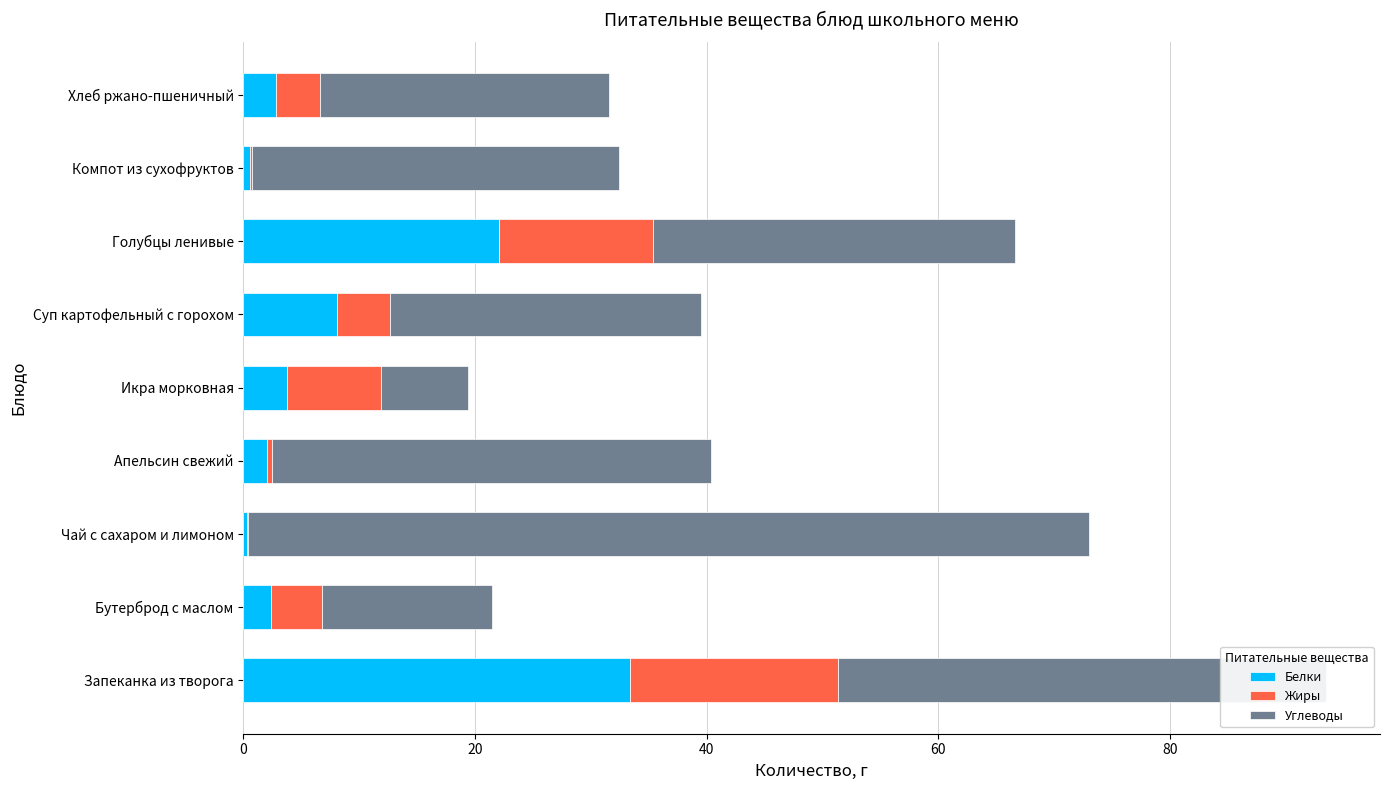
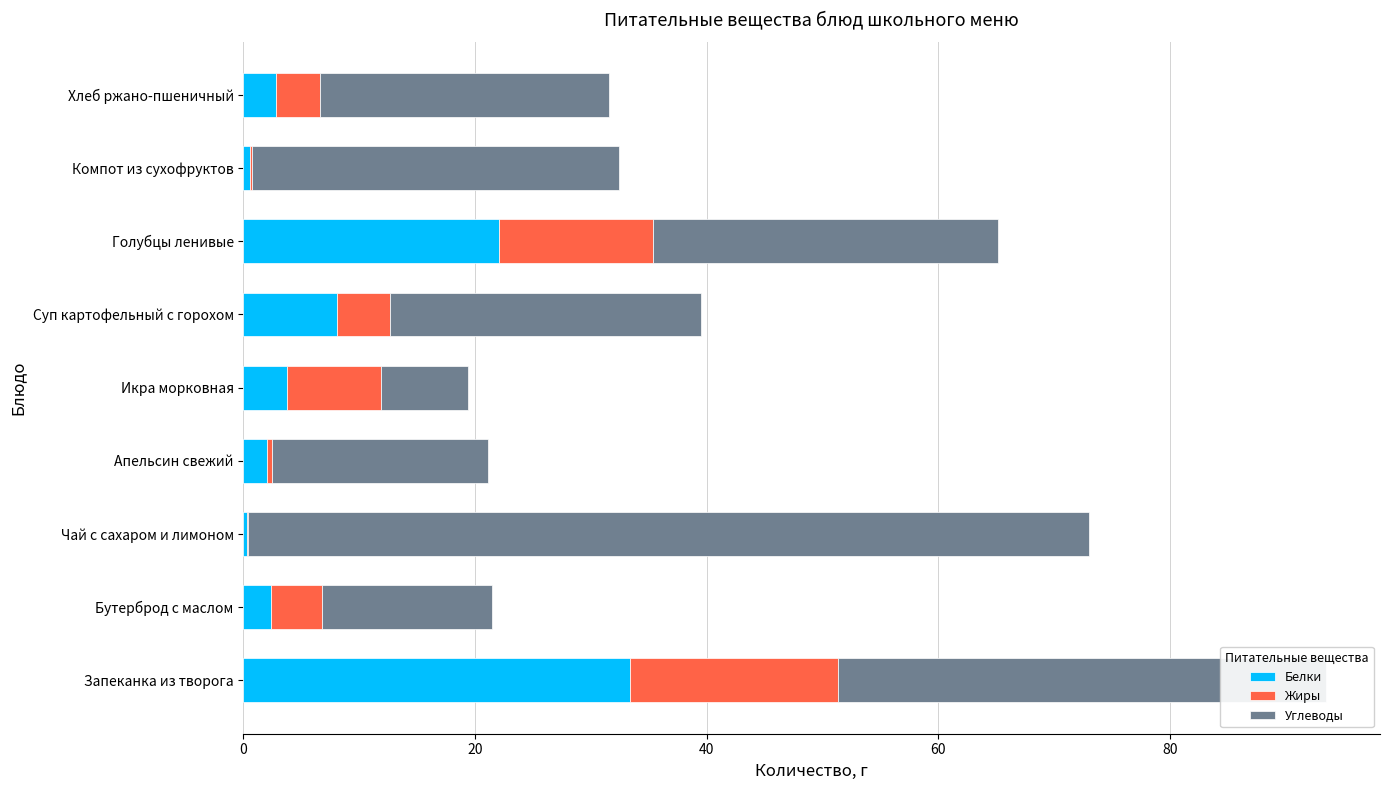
  {
    "Белки": {
      "Хлеб ржано-пшеничный": 2.8,
      "Компот из сухофруктов": 0.6,
      "Голубцы ленивые": 22.1,
      "Суп картофельный с горохом": 8.1,
      "Икра морковная": 3.8,
      "Апельсин свежий": 2.1,
      "Чай с сахаром и лимоном": 0.3,
      "Бутерброд с маслом": 2.4,
      "Запеканка из творога": 33.4
    },
    "Жиры": {
      "Хлеб ржано-пшеничный": 3.8,
      "Голубцы ленивые": 13.3,
      "Суп картофельный с горохом": 4.6,
      "Икра морковная": 8.1,
      "Апельсин свежий": 0.5,
      "Бутерброд с маслом": 4.4,
      "Запеканка из творога": 18.0
    },
    "Углеводы": {
      "Хлеб ржано-пшеничный": 25.0,
      "Компот из сухофруктов": 31.7,
-     "Голубцы ленивые": 31.3,
+     "Голубцы ленивые": 29.8,
      "Суп картофельный с горохом": 26.8,
      "Икра морковная": 7.5,
-     "Апельсин свежий": 37.9,
+     "Апельсин свежий": 18.6,
      "Чай с сахаром и лимоном": 72.6,
      "Бутерброд с маслом": 14.6
    }
  }
